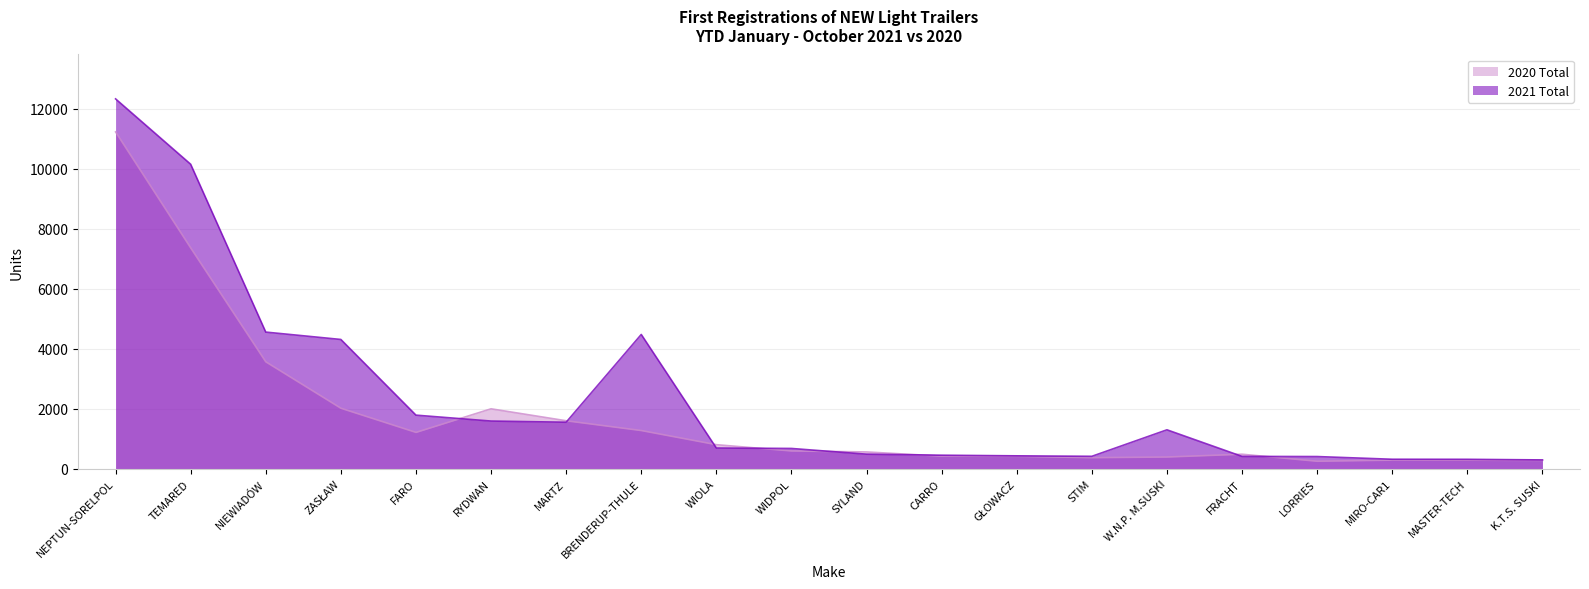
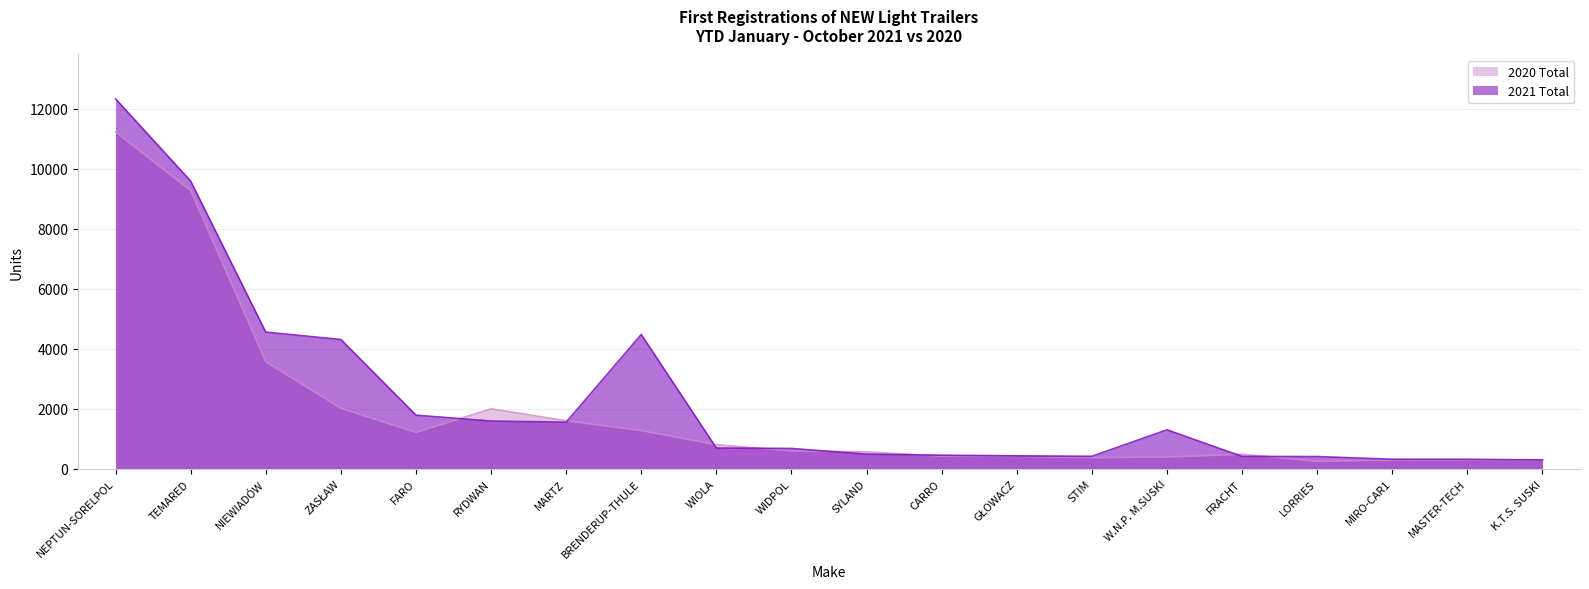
  {
    "2020 Total": {
      "NEPTUN-SORELPOL": 11200,
-     "TEMARED": 7400,
+     "TEMARED": 9300,
      "NIEWIADÓW": 3600,
      "ZASŁAW": 2000,
      "FARO": 1200,
      "RYDWAN": 2000,
      "BRENDERUP-THULE": 1300,
      "WIOLA": 800,
      "W.N.P. M.SUSKI": 400,
      "LORRIES": 300
    },
    "2021 Total": {
      "NEPTUN-SORELPOL": 12300,
-     "TEMARED": 10200,
+     "TEMARED": 9600,
      "NIEWIADÓW": 4600,
      "ZASŁAW": 4300,
      "FARO": 1800,
      "RYDWAN": 1600,
      "BRENDERUP-THULE": 4500,
      "WIOLA": 700,
      "W.N.P. M.SUSKI": 1300,
      "LORRIES": 400
    }
  }
